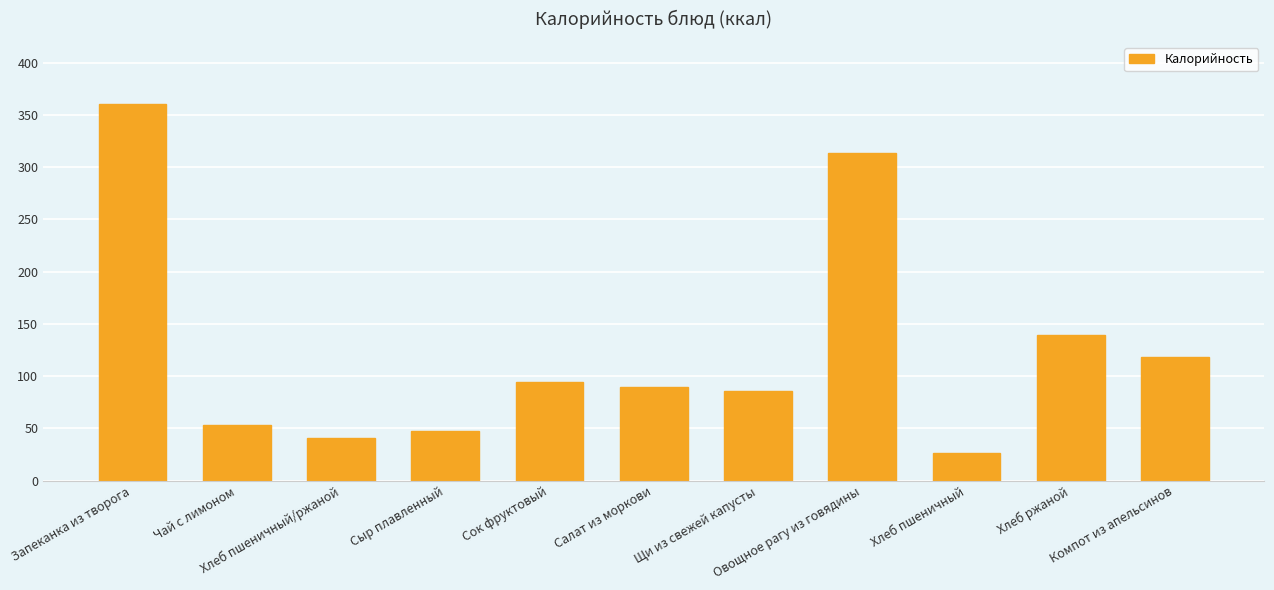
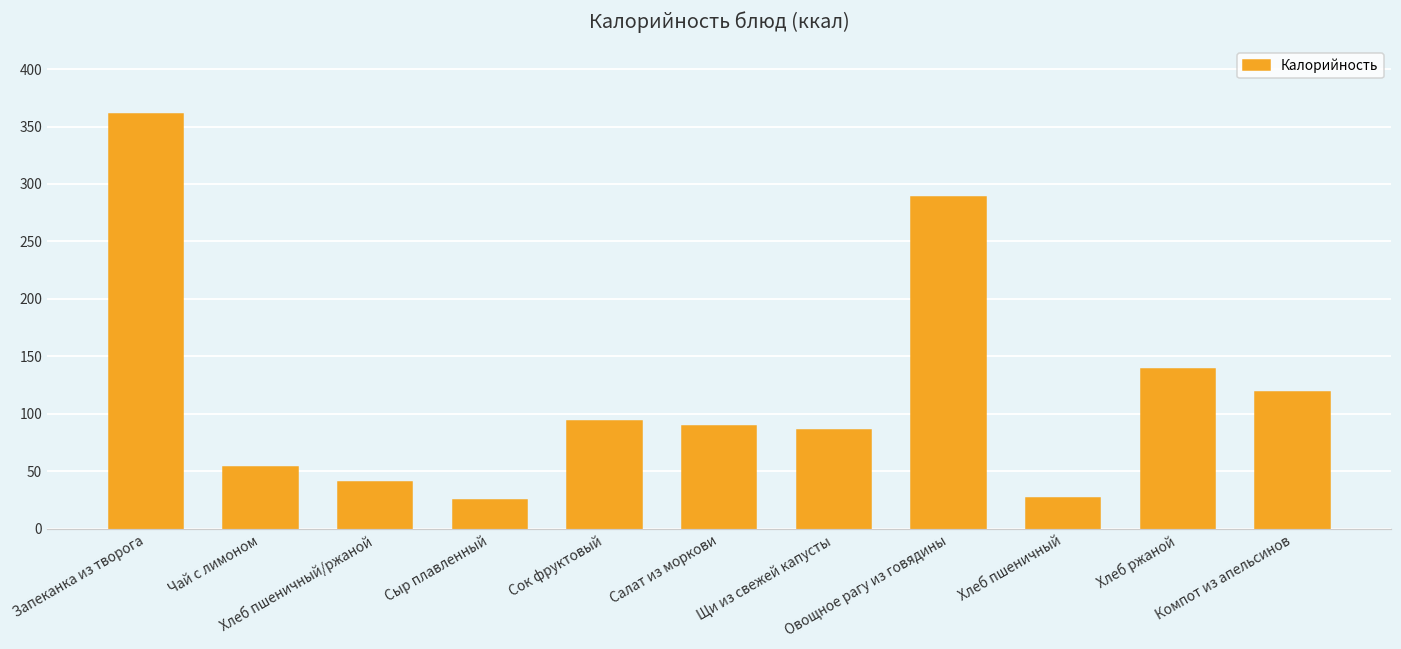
  {
    "Запеканка из творога": 361,
    "Чай с лимоном": 54,
    "Хлеб пшеничный/ржаной": 41,
-   "Сыр плавленный": 47,
+   "Сыр плавленный": 25,
    "Сок фруктовый": 94,
    "Салат из моркови": 89,
    "Щи из свежей капусты": 86,
-   "Овощное рагу из говядины": 314,
+   "Овощное рагу из говядины": 289,
    "Хлеб пшеничный": 27,
    "Хлеб ржаной": 139,
    "Компот из апельсинов": 119
  }
